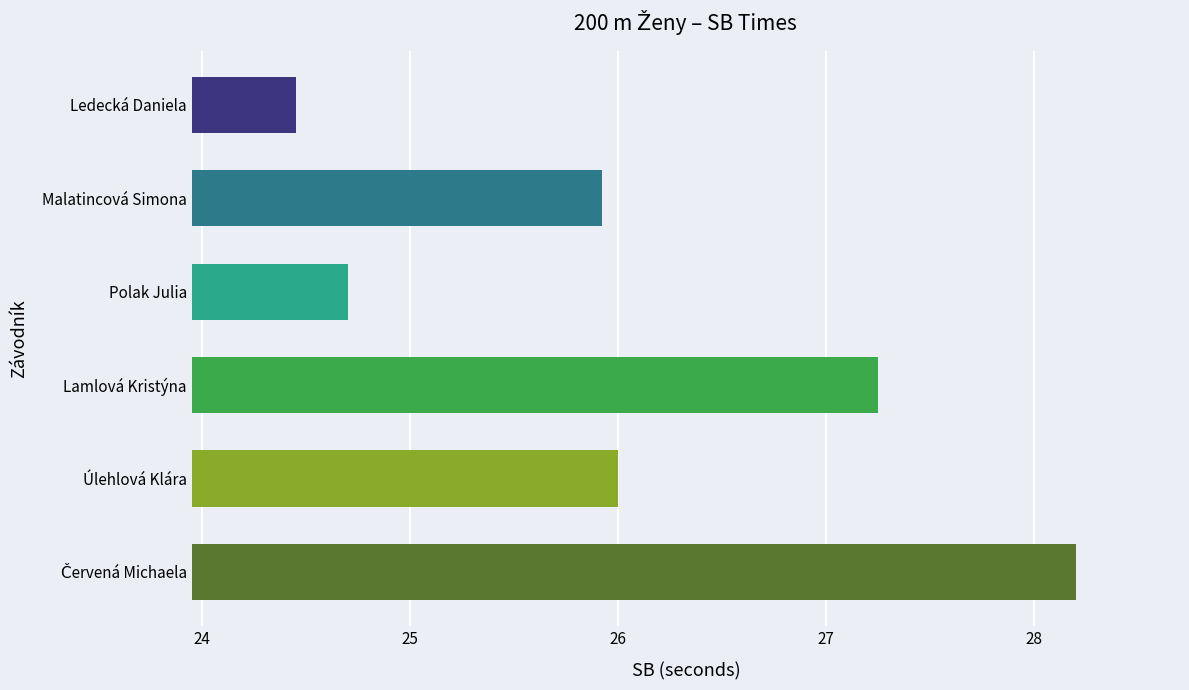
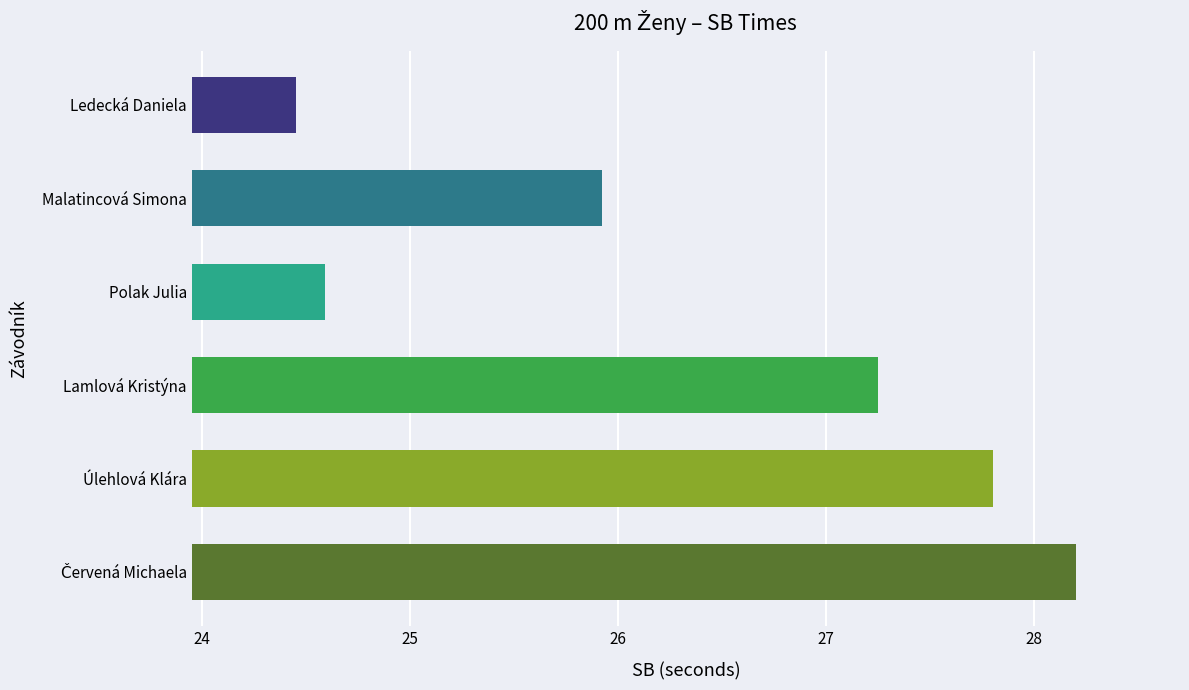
  {
    "Ledecká Daniela": 24.45,
    "Malatincová Simona": 25.92,
-   "Polak Julia": 24.70,
+   "Polak Julia": 24.59,
    "Lamlová Kristýna": 27.25,
-   "Úlehlová Klára": 26.0,
+   "Úlehlová Klára": 27.8,
    "Červená Michaela": 28.20
  }
